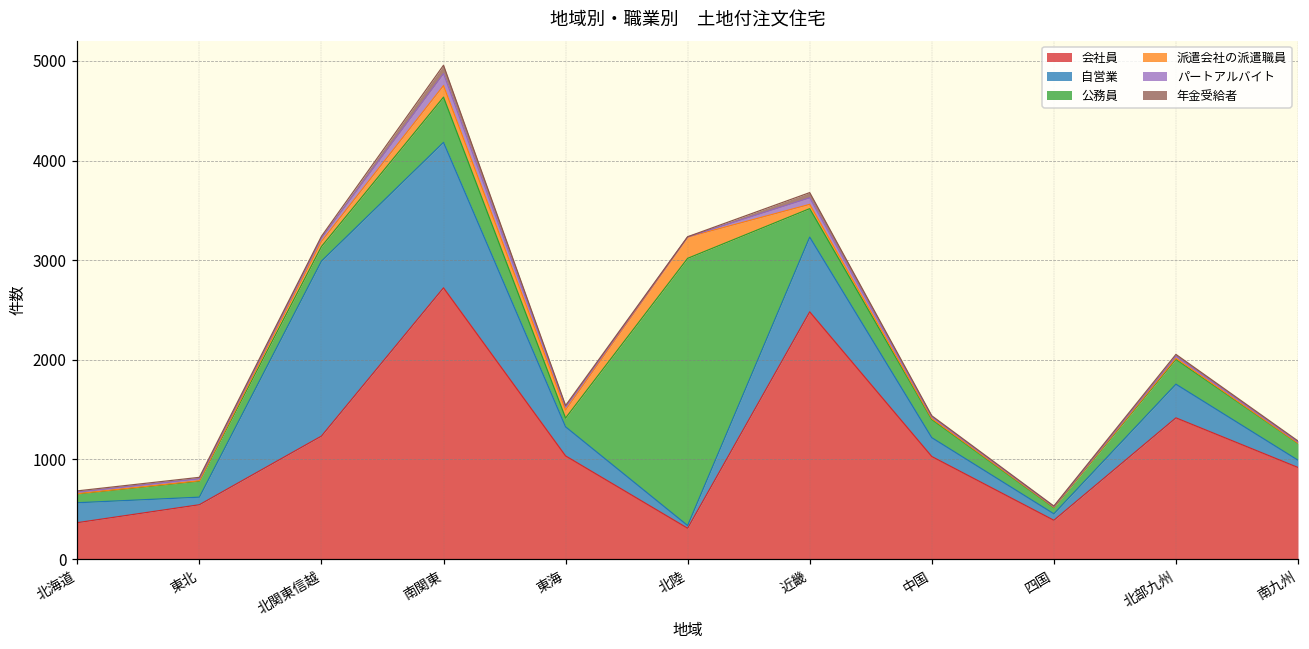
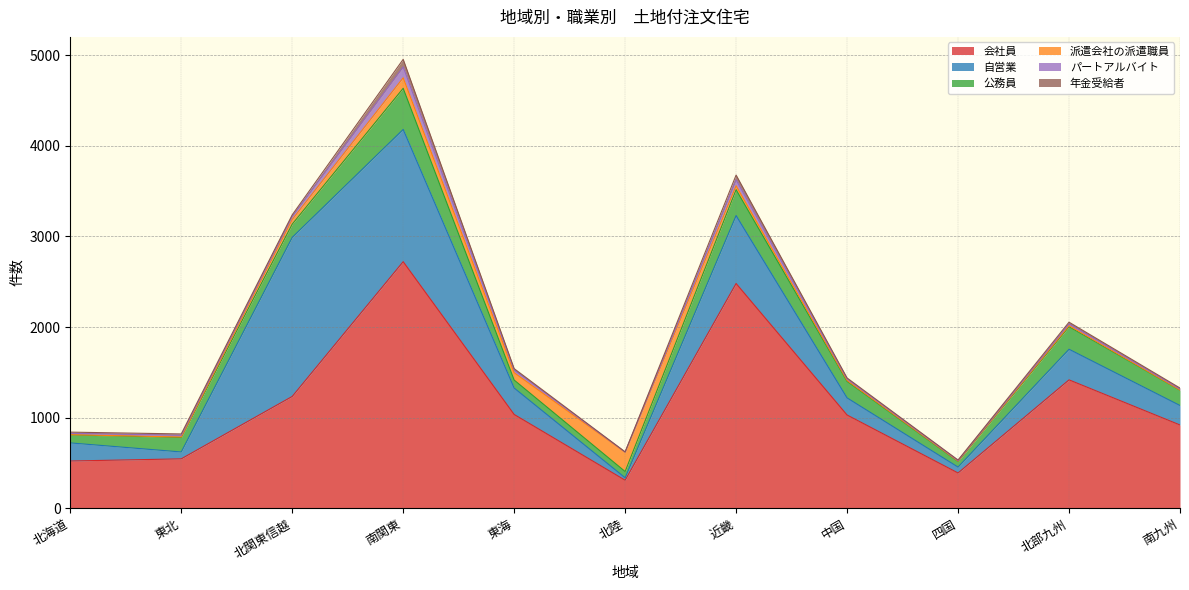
  {
    "会社員": {
-     "北海道": 400,
+     "北海道": 500,
      "東北": 500,
      "北関東信越": 1200,
      "南関東": 2700,
      "東海": 1000,
      "近畿": 2500,
      "中国": 1000,
      "四国": 400,
      "北部九州": 1400,
      "南九州": 900
    },
    "自営業": {
      "北海道": 200,
      "東北": 100,
      "北関東信越": 1800,
      "南関東": 1500,
      "東海": 300,
      "近畿": 800,
      "中国": 200,
      "四国": 100,
      "北部九州": 300,
-     "南九州": 100
+     "南九州": 200
    },
    "公務員": {
      "北関東信越": 100,
      "南関東": 500,
      "東海": 100,
-     "北陸": 2700,
+     "北陸": 100,
      "近畿": 300
    },
    "派遣会社の派遣職員": {
      "北関東信越": 100,
      "南関東": 100,
      "東海": 100,
      "近畿": 0
    },
    "パートアルバイト": {
      "南関東": 100,
      "近畿": 100
    },
    "年金受給者": {
      "南関東": 100,
      "近畿": 100
    }
  }
